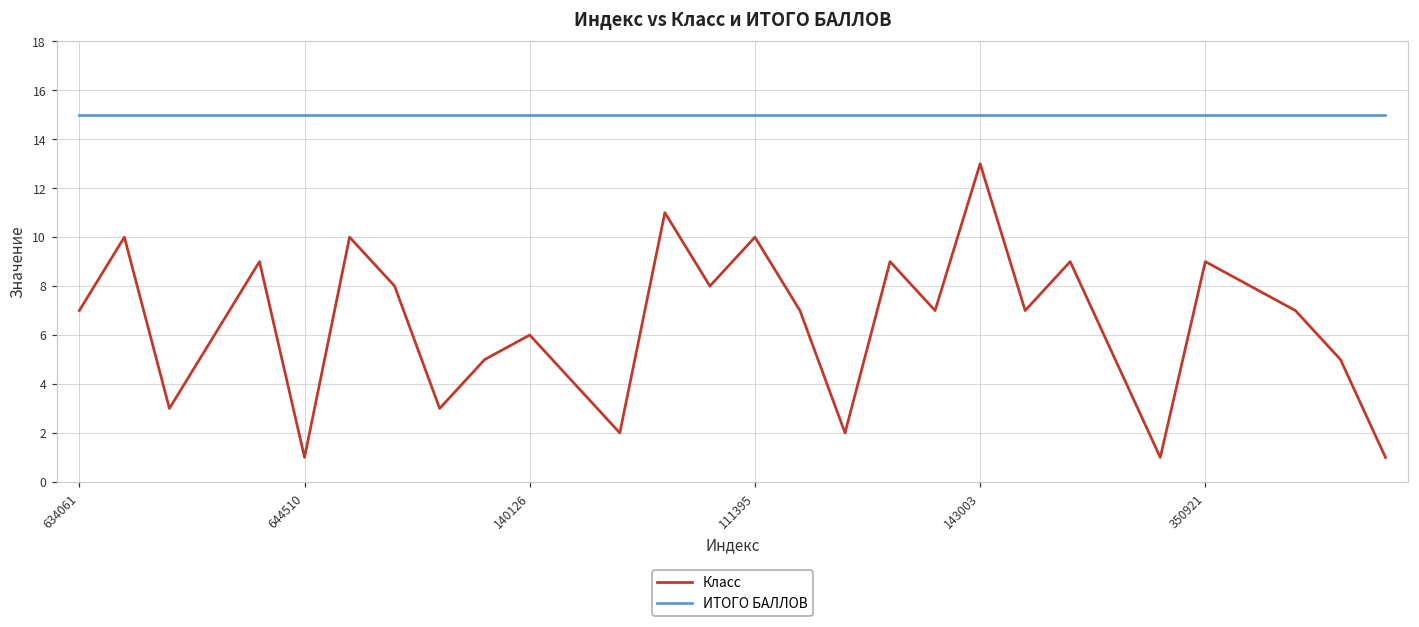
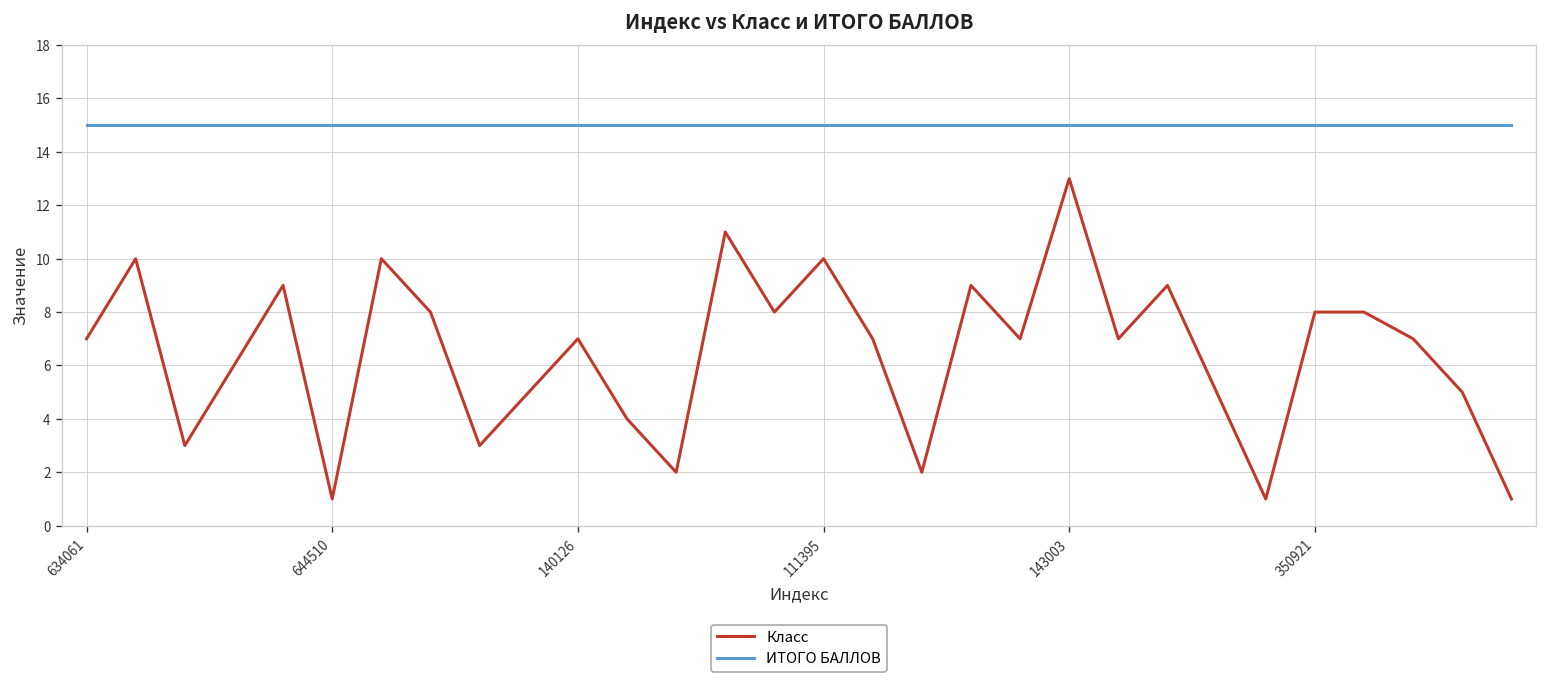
  {
    "Класс": {
      "634061": 7,
      "644510": 1,
-     "140126": 6,
+     "140126": 7,
      "111395": 10,
      "143003": 13,
-     "350921": 9
+     "350921": 8
    },
    "ИТОГО БАЛЛОВ": {
      "634061": 15,
      "644510": 15,
      "140126": 15,
      "111395": 15,
      "143003": 15,
      "350921": 15
    }
  }
